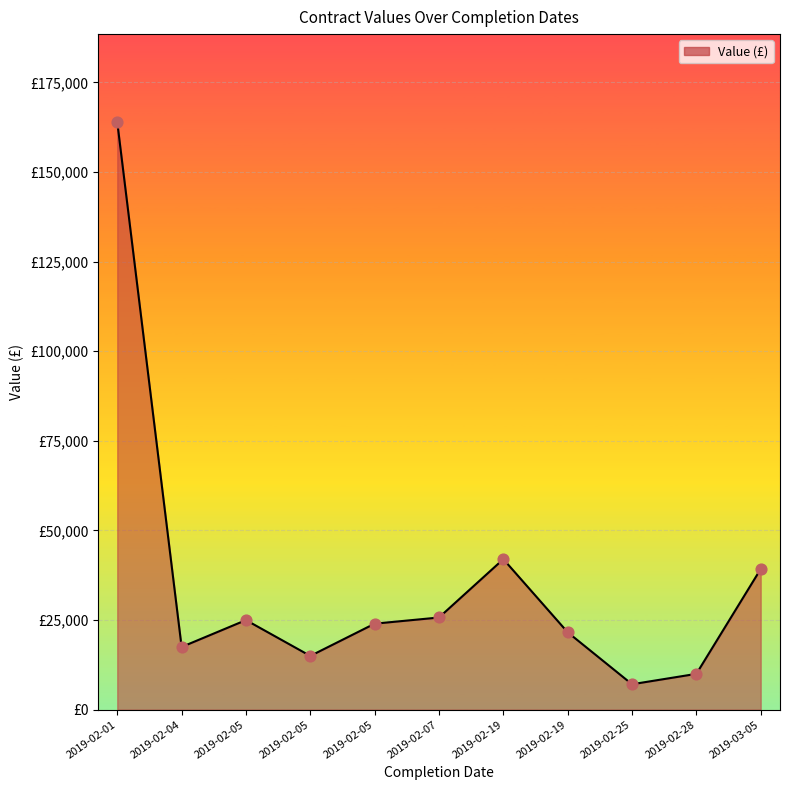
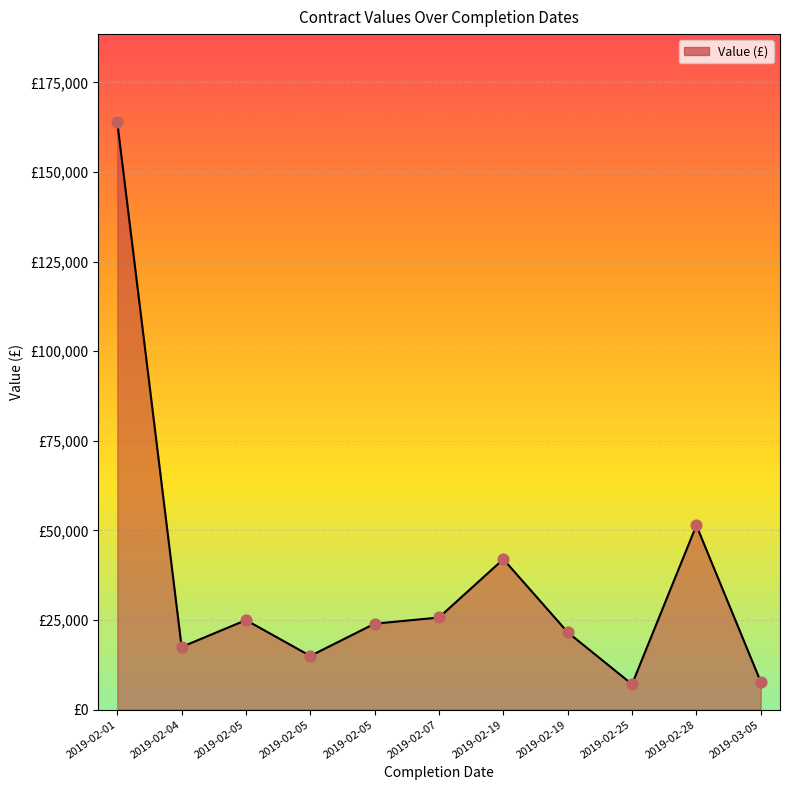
  {
    "2019-02-01": "£164,000",
    "2019-02-04": "£17,000",
    "2019-02-07": "£26,000",
    "2019-02-25": "£7,000",
-   "2019-02-28": "£10,000",
-   "2019-03-05": "£39,000"
+   "2019-02-28": "£51,000",
+   "2019-03-05": "£8,000"
  }
